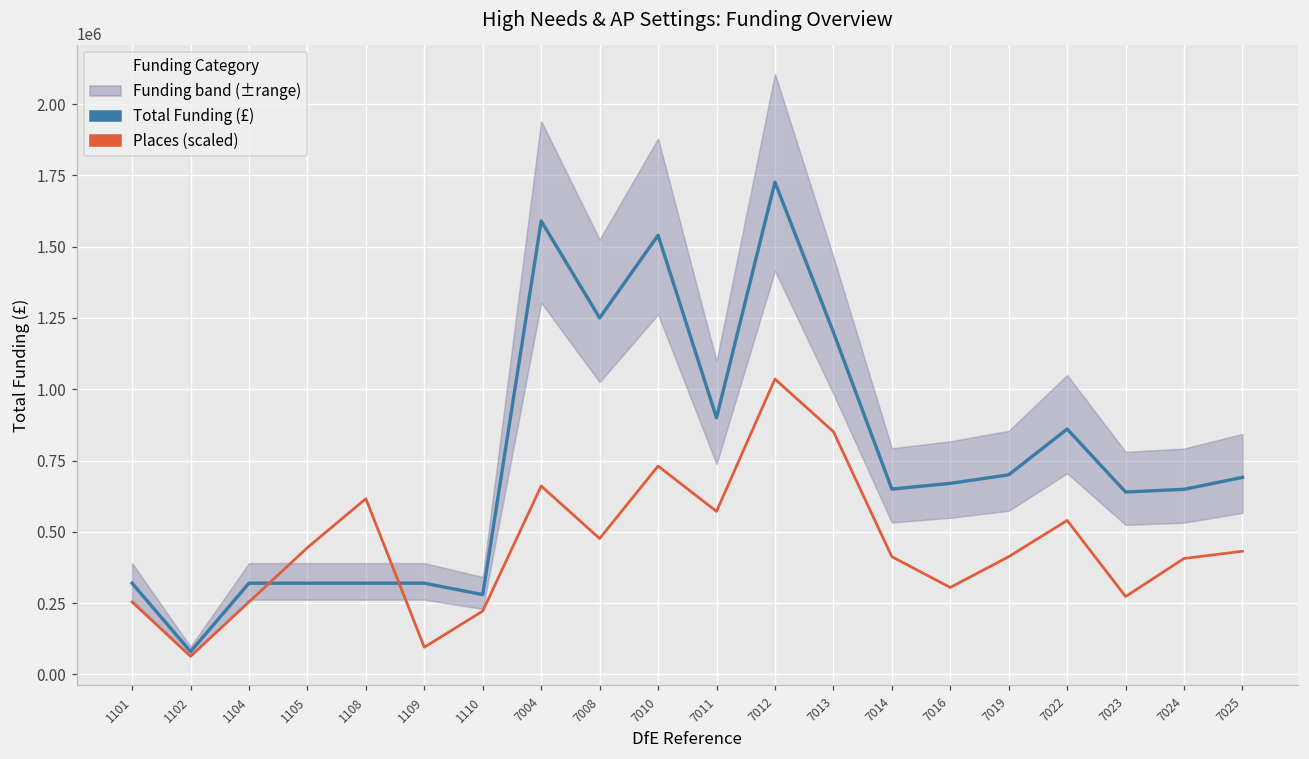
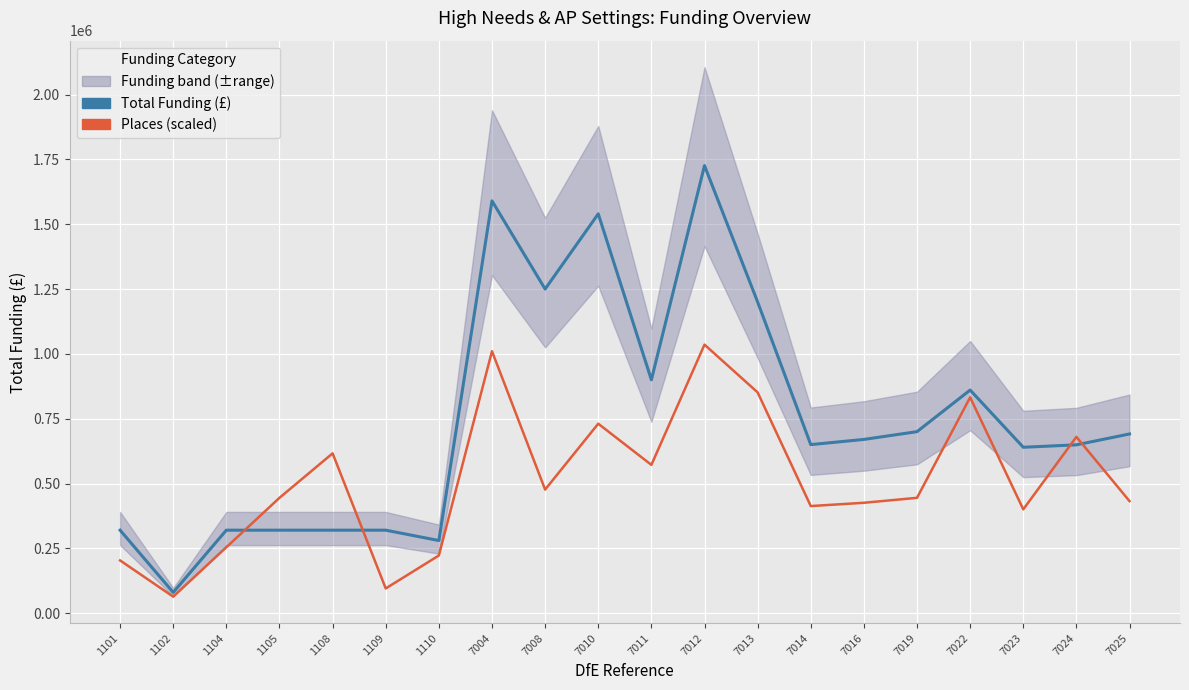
  {
    "Places (scaled)": {
-     "1101": 250000,
+     "1101": 200000,
      "1102": 60000,
      "1104": 250000,
      "1105": 440000,
      "1108": 620000,
      "1109": 100000,
      "1110": 220000,
-     "7004": 660000,
+     "7004": 1010000,
      "7008": 480000,
      "7010": 730000,
      "7011": 570000,
      "7012": 1040000,
      "7013": 850000,
      "7014": 410000,
-     "7016": 300000,
-     "7019": 410000,
-     "7022": 540000,
-     "7023": 270000,
-     "7024": 410000,
+     "7016": 430000,
+     "7019": 440000,
+     "7022": 830000,
+     "7023": 400000,
+     "7024": 680000,
      "7025": 430000
    }
  }
